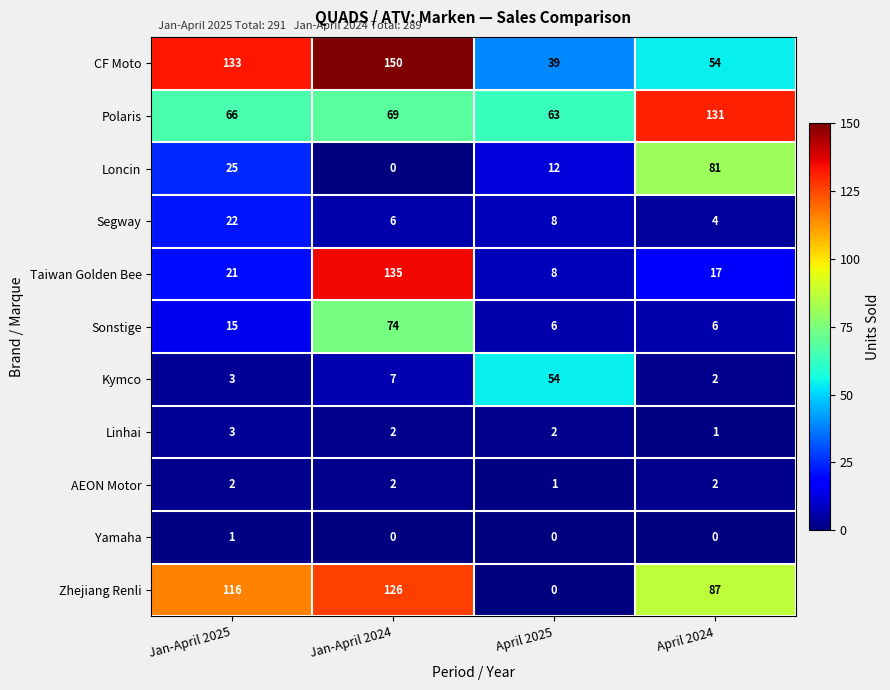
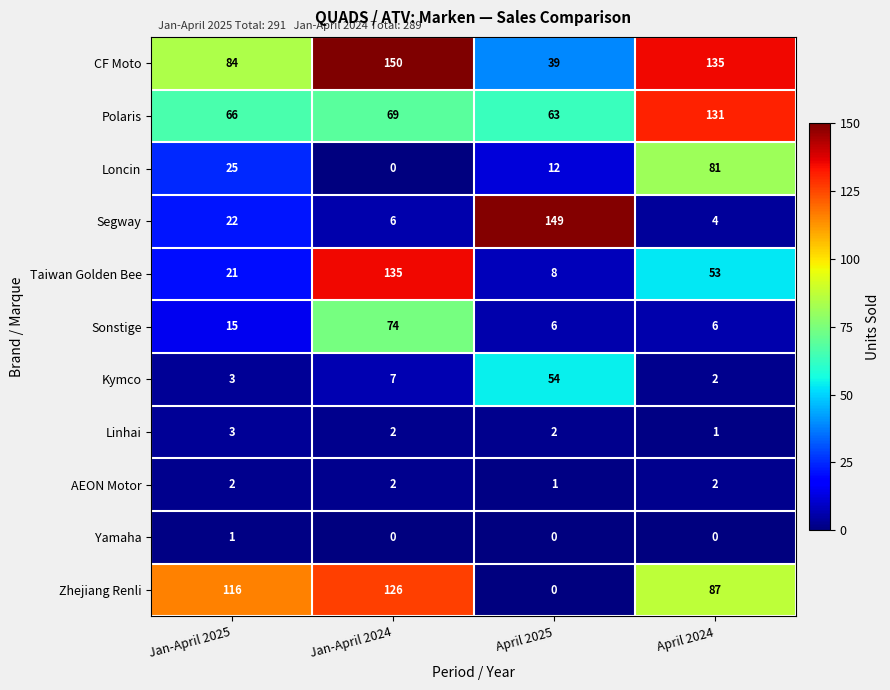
  {
    "CF Moto": {
-     "Jan-April 2025": 133,
+     "Jan-April 2025": 84,
      "Jan-April 2024": 150,
      "April 2025": 39,
-     "April 2024": 54
+     "April 2024": 135
    },
    "Polaris": {
      "Jan-April 2025": 66,
      "Jan-April 2024": 69,
      "April 2025": 63,
      "April 2024": 131
    },
    "Loncin": {
      "Jan-April 2025": 25,
      "Jan-April 2024": 0,
      "April 2025": 12,
      "April 2024": 81
    },
    "Segway": {
      "Jan-April 2025": 22,
      "Jan-April 2024": 6,
-     "April 2025": 8,
+     "April 2025": 149,
      "April 2024": 4
    },
    "Taiwan Golden Bee": {
      "Jan-April 2025": 21,
      "Jan-April 2024": 135,
      "April 2025": 8,
-     "April 2024": 17
+     "April 2024": 53
    },
    "Sonstige": {
      "Jan-April 2025": 15,
      "Jan-April 2024": 74,
      "April 2025": 6,
      "April 2024": 6
    },
    "Kymco": {
      "Jan-April 2025": 3,
      "Jan-April 2024": 7,
      "April 2025": 54,
      "April 2024": 2
    },
    "Linhai": {
      "Jan-April 2025": 3,
      "Jan-April 2024": 2,
      "April 2025": 2,
      "April 2024": 1
    },
    "AEON Motor": {
      "Jan-April 2025": 2,
      "Jan-April 2024": 2,
      "April 2025": 1,
      "April 2024": 2
    },
    "Yamaha": {
      "Jan-April 2025": 1,
      "Jan-April 2024": 0,
      "April 2025": 0,
      "April 2024": 0
    },
    "Zhejiang Renli": {
      "Jan-April 2025": 116,
      "Jan-April 2024": 126,
      "April 2025": 0,
      "April 2024": 87
    }
  }
